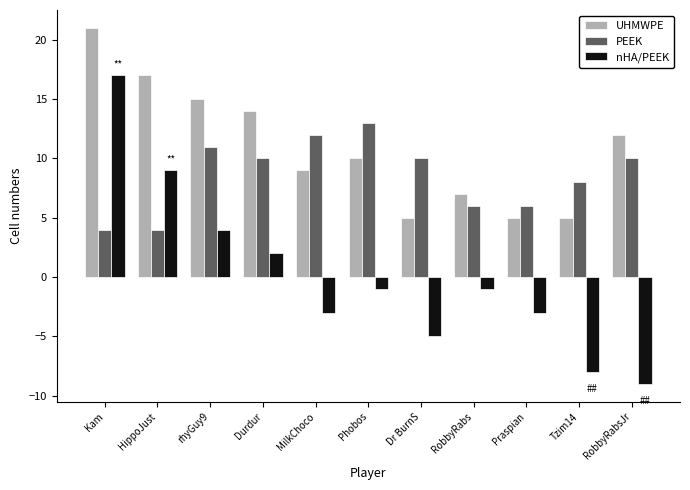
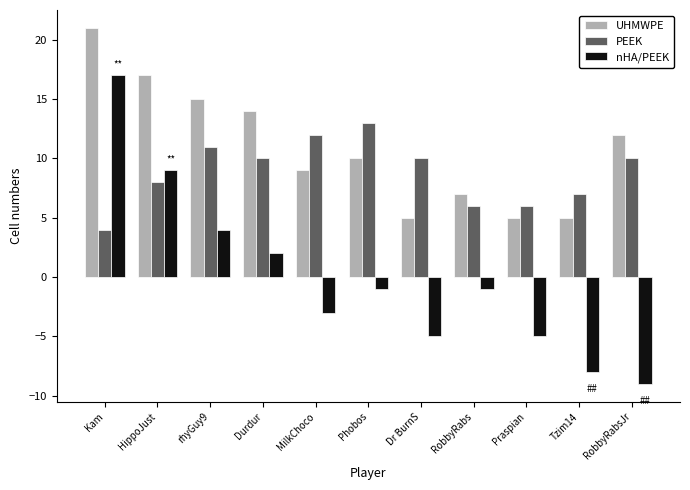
  {
    "UHMWPE": {
      "Kam": 21,
      "HippoJust": 17,
      "rhyGuy9": 15,
      "Durdur": 14,
      "MilkChoco": 9,
      "Phobos": 10,
      "Dr BurnS": 5,
      "RobbyRabs": 7,
      "Praspian": 5,
      "Tzim14": 5,
      "RobbyRabsJr": 12
    },
    "PEEK": {
      "Kam": 4,
-     "HippoJust": 4,
+     "HippoJust": 8,
      "rhyGuy9": 11,
      "Durdur": 10,
      "MilkChoco": 12,
      "Phobos": 13,
      "Dr BurnS": 10,
      "RobbyRabs": 6,
      "Praspian": 6,
-     "Tzim14": 8,
+     "Tzim14": 7,
      "RobbyRabsJr": 10
    },
    "nHA/PEEK": {
      "Kam": 17,
      "HippoJust": 9,
      "rhyGuy9": 4,
      "Durdur": 2,
      "MilkChoco": -3,
      "Phobos": -1,
      "Dr BurnS": -5,
      "RobbyRabs": -1,
-     "Praspian": -3,
+     "Praspian": -5,
      "Tzim14": -8,
      "RobbyRabsJr": -9
    }
  }
